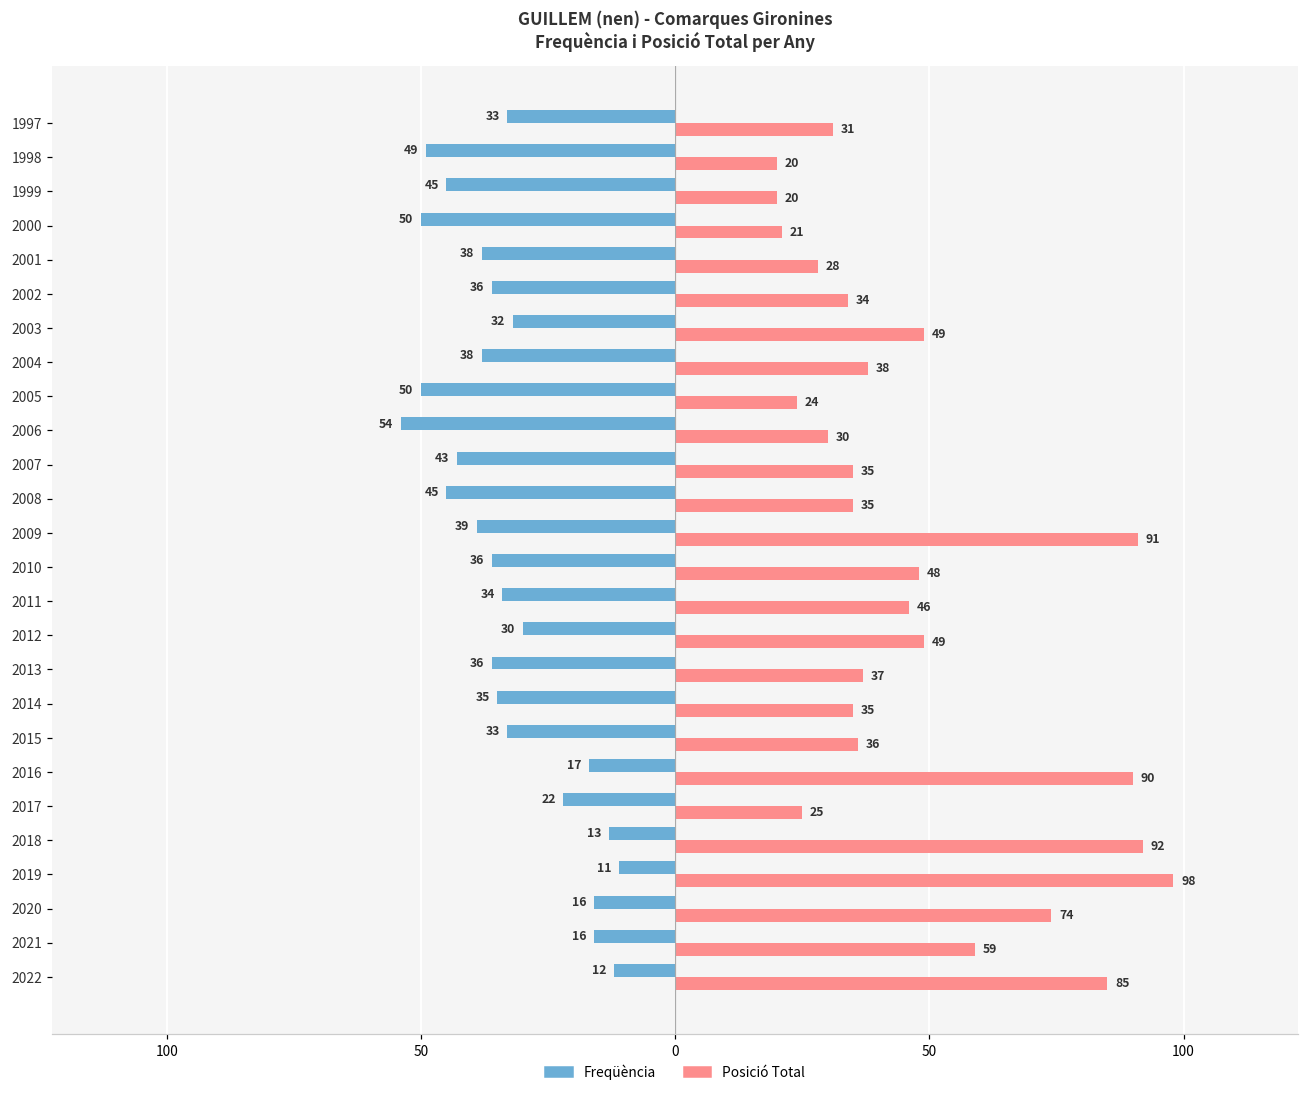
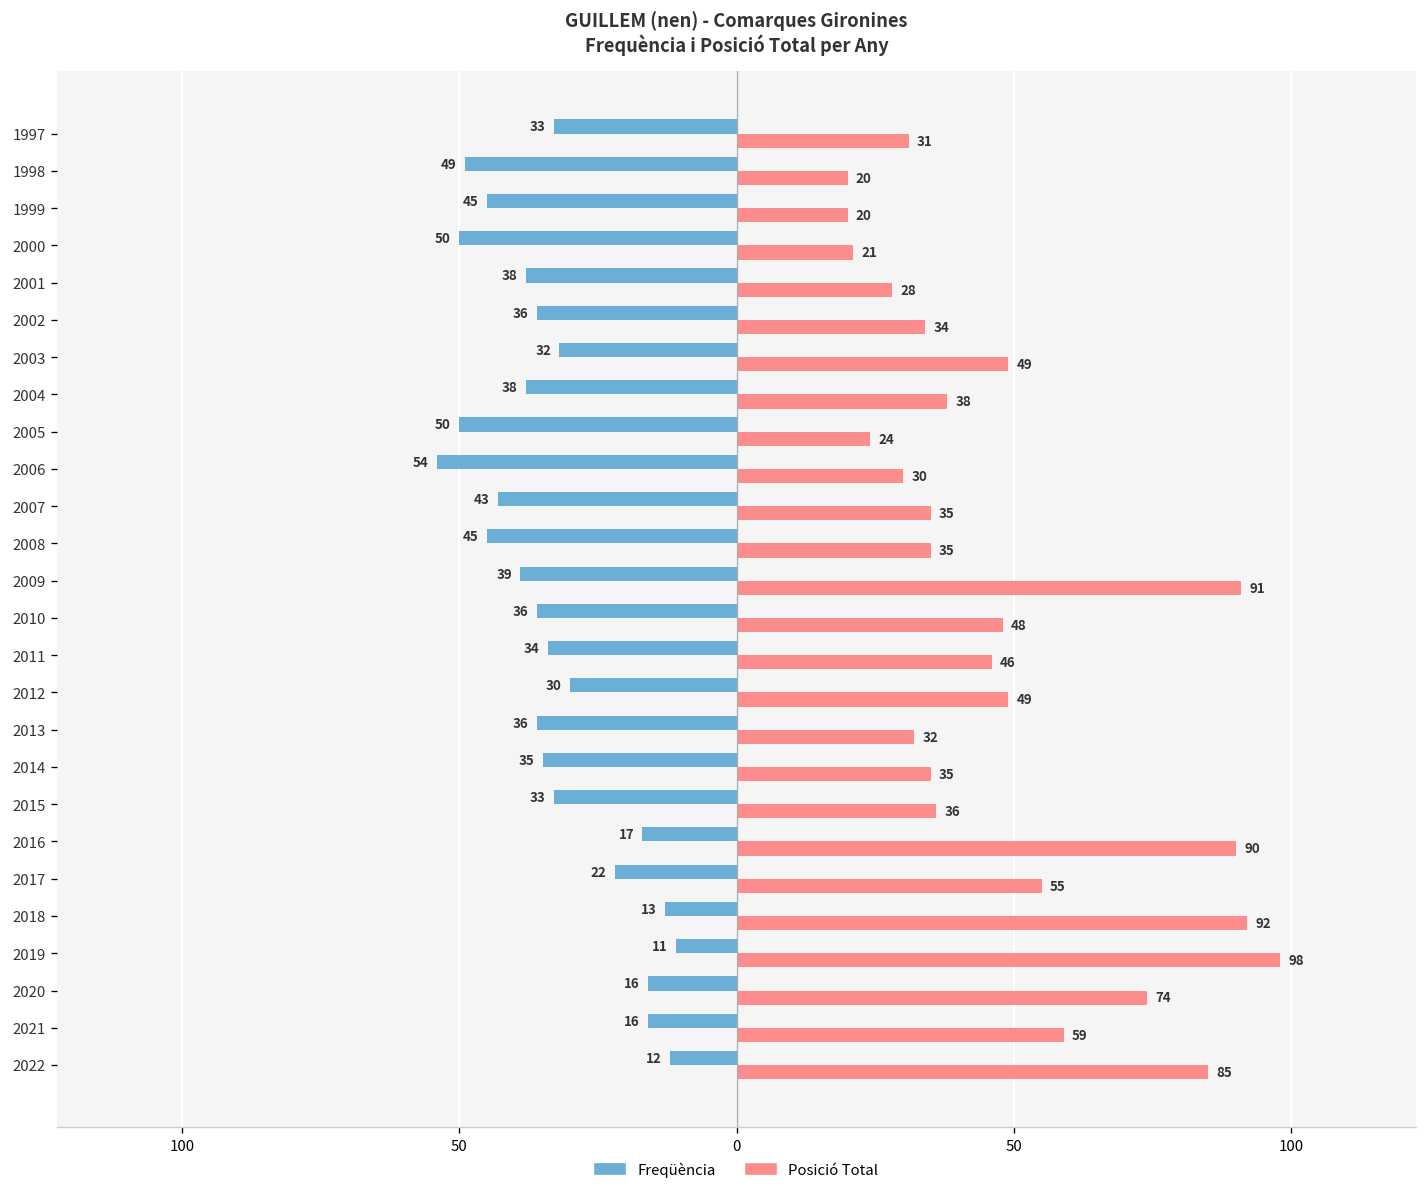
  {
    "Posició Total": {
      "1997": 31,
      "1998": 20,
      "1999": 20,
      "2000": 21,
      "2001": 28,
      "2002": 34,
      "2003": 49,
      "2004": 38,
      "2005": 24,
      "2006": 30,
      "2007": 35,
      "2008": 35,
      "2009": 91,
      "2010": 48,
      "2011": 46,
      "2012": 49,
-     "2013": 37,
+     "2013": 32,
      "2014": 35,
      "2015": 36,
      "2016": 90,
-     "2017": 25,
+     "2017": 55,
      "2018": 92,
      "2019": 98,
      "2020": 74,
      "2021": 59,
      "2022": 85
    }
  }
